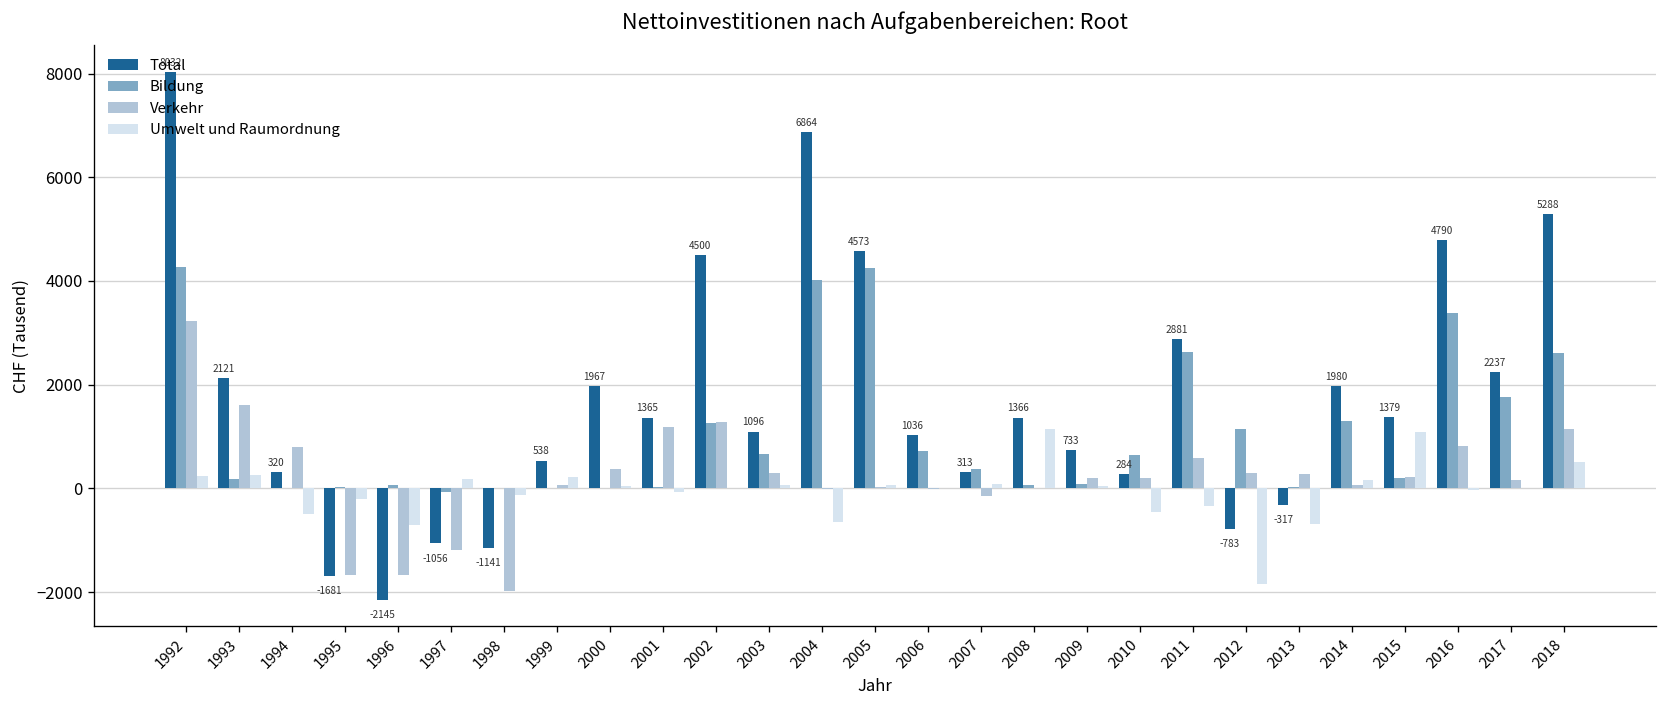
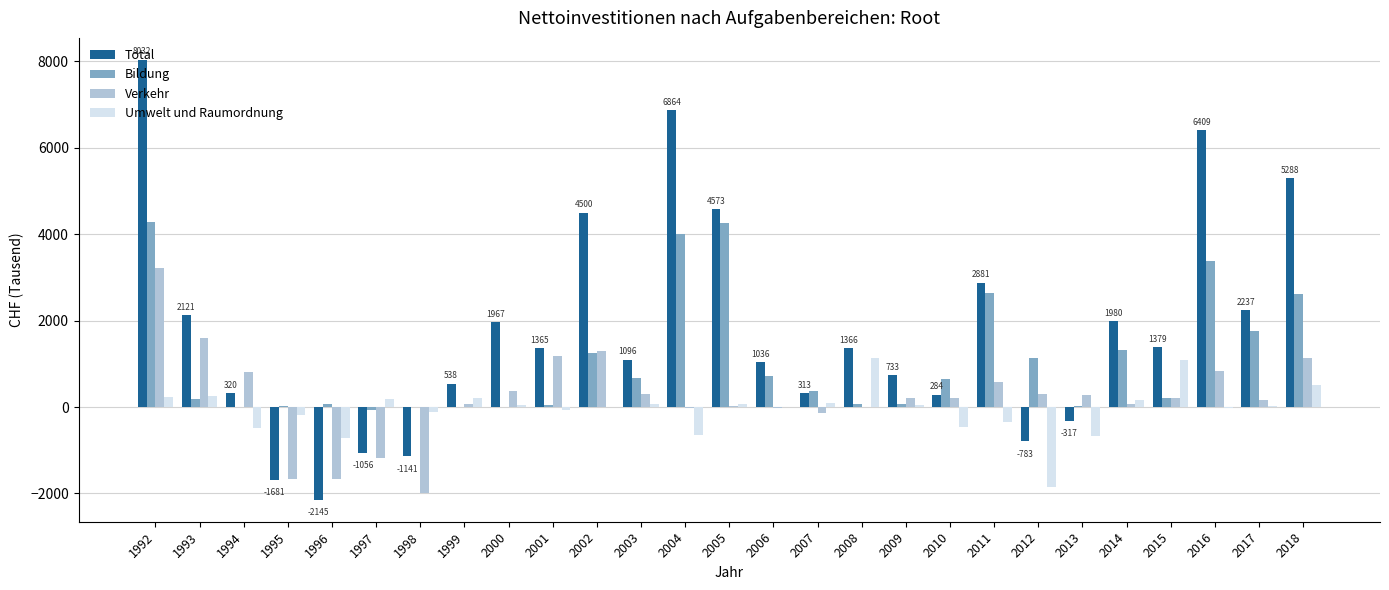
  {
    "Total": {
      "1992": 8032,
      "1993": 2121,
      "1994": 320,
      "1995": -1681,
      "1996": -2145,
      "1997": -1056,
      "1998": -1141,
      "1999": 538,
      "2000": 1967,
      "2001": 1365,
      "2002": 4500,
      "2003": 1096,
      "2004": 6864,
      "2005": 4573,
      "2006": 1036,
      "2007": 313,
      "2008": 1366,
      "2009": 733,
      "2010": 284,
      "2011": 2881,
      "2012": -783,
      "2013": -317,
      "2014": 1980,
      "2015": 1379,
-     "2016": 4790,
+     "2016": 6409,
      "2017": 2237,
      "2018": 5288
    }
  }
